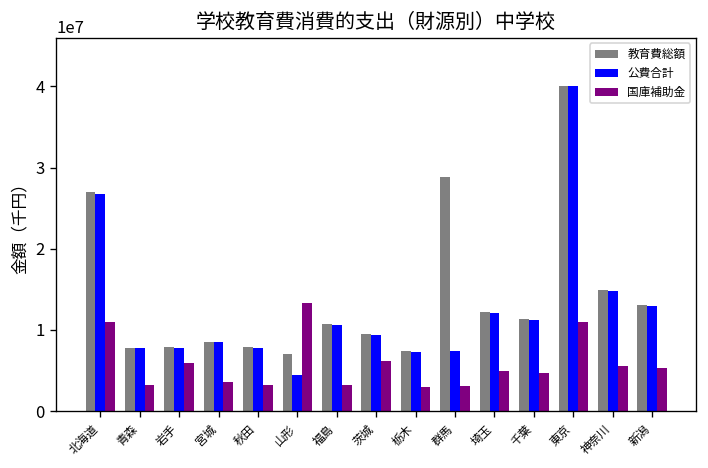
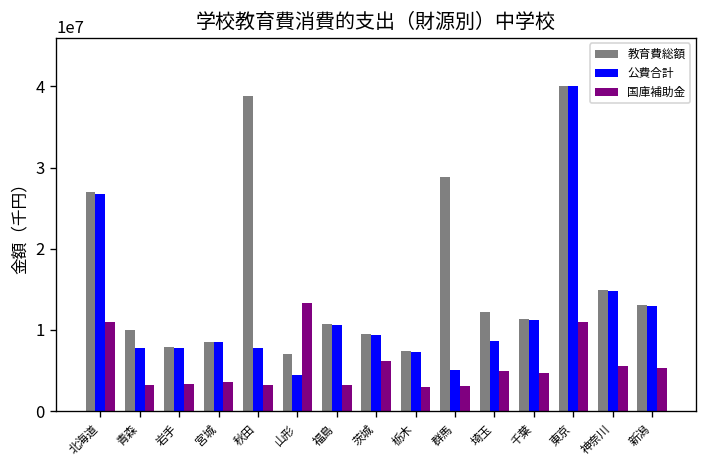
  {
    "教育費総額": {
      "北海道": 27000000,
-     "青森": 8000000,
+     "青森": 10000000,
      "岩手": 8000000,
      "宮城": 9000000,
-     "秋田": 8000000,
+     "秋田": 39000000,
      "山形": 7000000,
      "福島": 11000000,
      "茨城": 9000000,
      "栃木": 7000000,
      "群馬": 29000000,
      "埼玉": 12000000,
      "千葉": 11000000,
      "東京": 40000000,
      "神奈川": 15000000,
      "新潟": 13000000
    },
    "公費合計": {
      "北海道": 27000000,
      "青森": 8000000,
      "岩手": 8000000,
      "宮城": 8000000,
      "秋田": 8000000,
      "山形": 4000000,
      "福島": 11000000,
      "茨城": 9000000,
      "栃木": 7000000,
-     "群馬": 7000000,
-     "埼玉": 12000000,
+     "群馬": 5000000,
+     "埼玉": 9000000,
      "千葉": 11000000,
      "東京": 40000000,
      "神奈川": 15000000,
      "新潟": 13000000
    },
    "国庫補助金": {
      "北海道": 11000000,
      "青森": 3000000,
-     "岩手": 6000000,
+     "岩手": 3000000,
      "宮城": 4000000,
      "秋田": 3000000,
      "山形": 13000000,
      "福島": 3000000,
      "茨城": 6000000,
      "栃木": 3000000,
      "群馬": 3000000,
      "埼玉": 5000000,
      "千葉": 5000000,
      "東京": 11000000,
      "神奈川": 6000000,
      "新潟": 5000000
    }
  }
